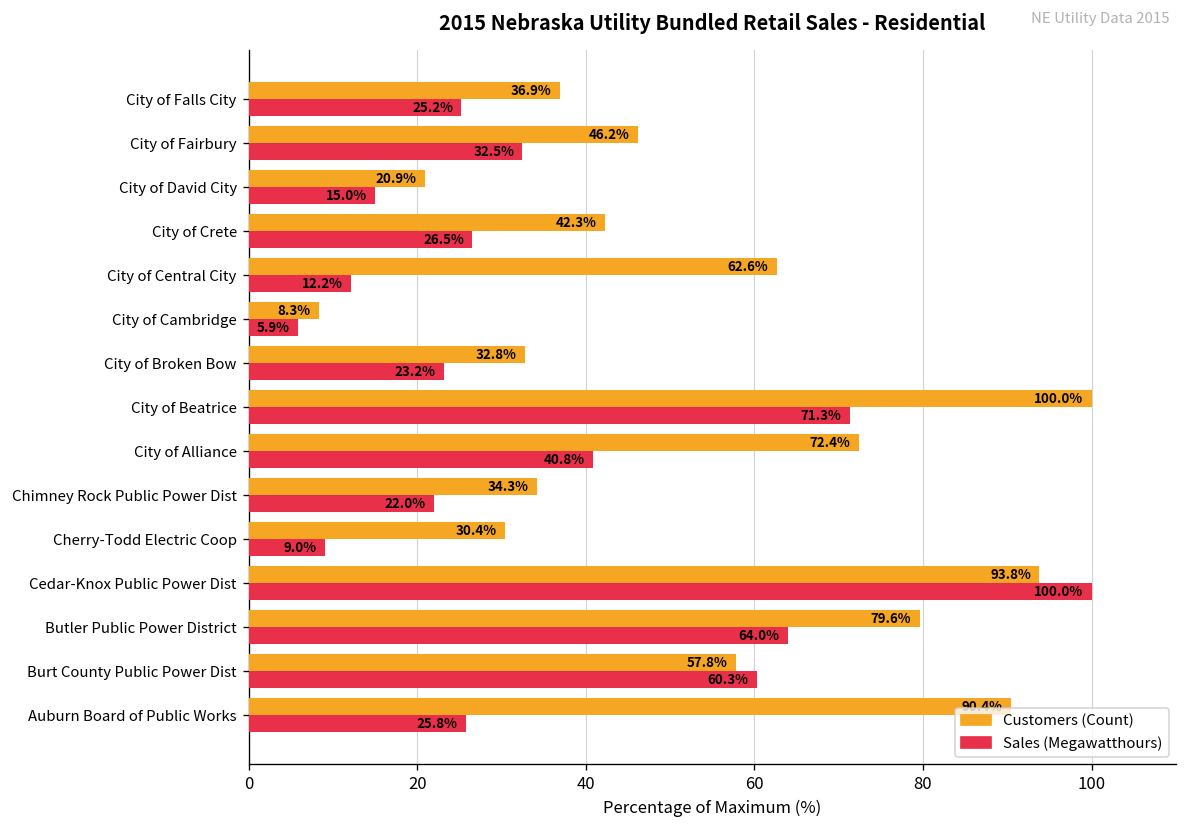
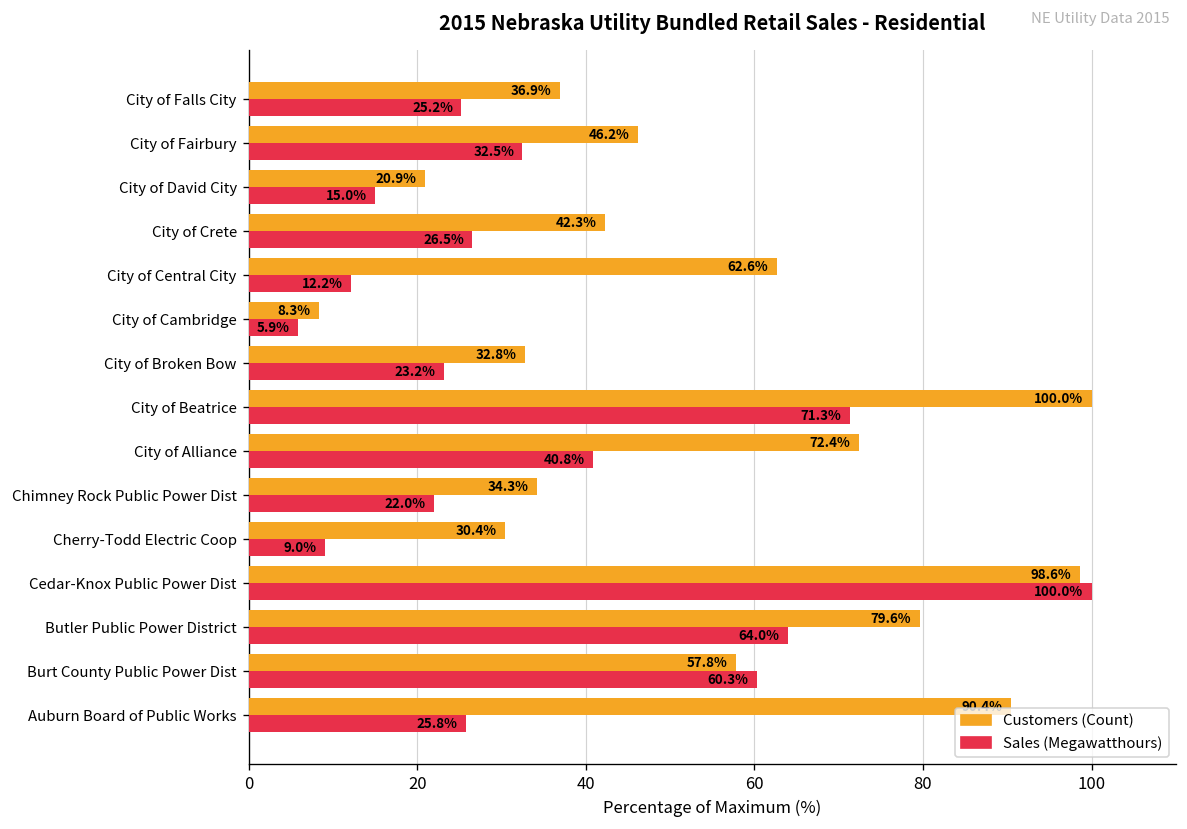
  {
    "Customers (Count)": {
      "City of Falls City": "36.9%",
      "City of Fairbury": "46.2%",
      "City of David City": "20.9%",
      "City of Crete": "42.3%",
      "City of Central City": "62.6%",
      "City of Cambridge": "8.3%",
      "City of Broken Bow": "32.8%",
      "City of Beatrice": "100.0%",
      "City of Alliance": "72.4%",
      "Chimney Rock Public Power Dist": "34.3%",
      "Cherry-Todd Electric Coop": "30.4%",
-     "Cedar-Knox Public Power Dist": "93.8%",
+     "Cedar-Knox Public Power Dist": "98.6%",
      "Butler Public Power District": "79.6%",
      "Burt County Public Power Dist": "57.8%"
    },
    "Sales (Megawatthours)": {
      "City of Falls City": "25.2%",
      "City of Fairbury": "32.5%",
      "City of David City": "15.0%",
      "City of Crete": "26.5%",
      "City of Central City": "12.2%",
      "City of Cambridge": "5.9%",
      "City of Broken Bow": "23.2%",
      "City of Beatrice": "71.3%",
      "City of Alliance": "40.8%",
      "Chimney Rock Public Power Dist": "22.0%",
      "Cherry-Todd Electric Coop": "9.0%",
      "Cedar-Knox Public Power Dist": "100.0%",
      "Butler Public Power District": "64.0%",
      "Burt County Public Power Dist": "60.3%",
      "Auburn Board of Public Works": "25.8%"
    }
  }
